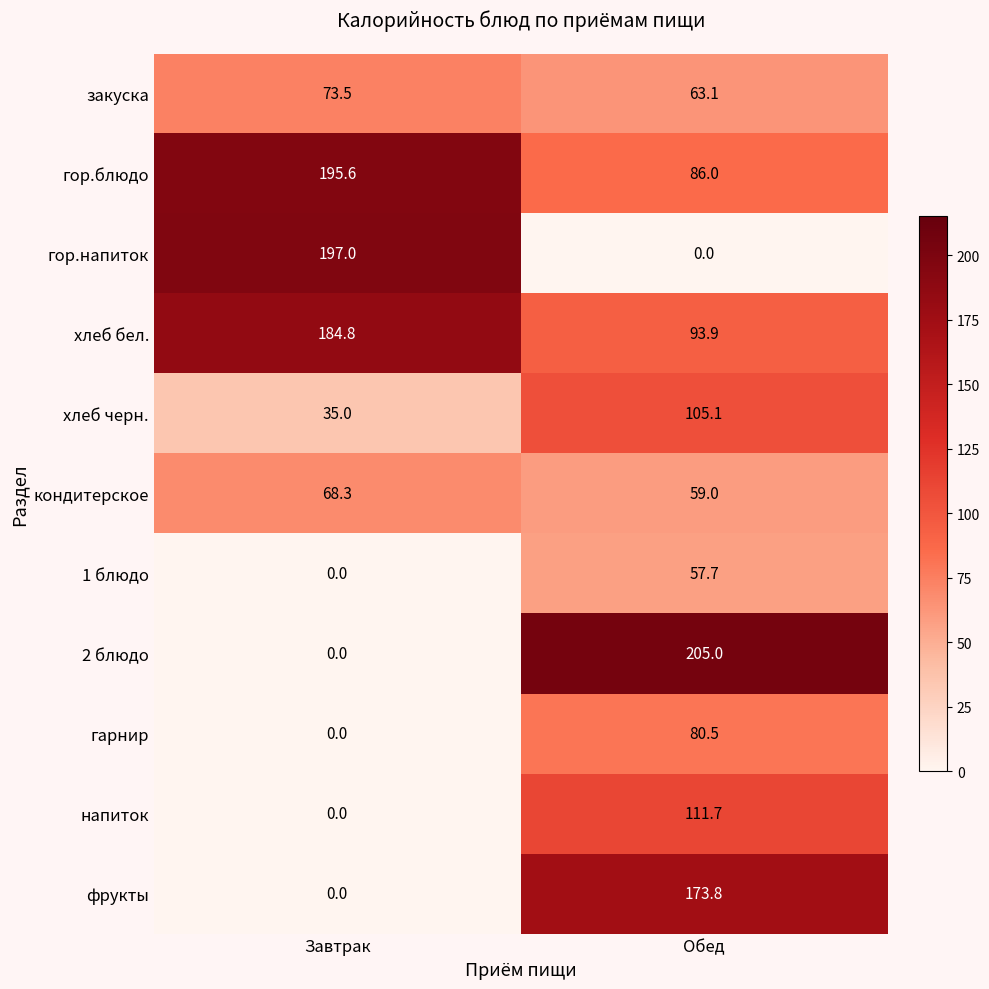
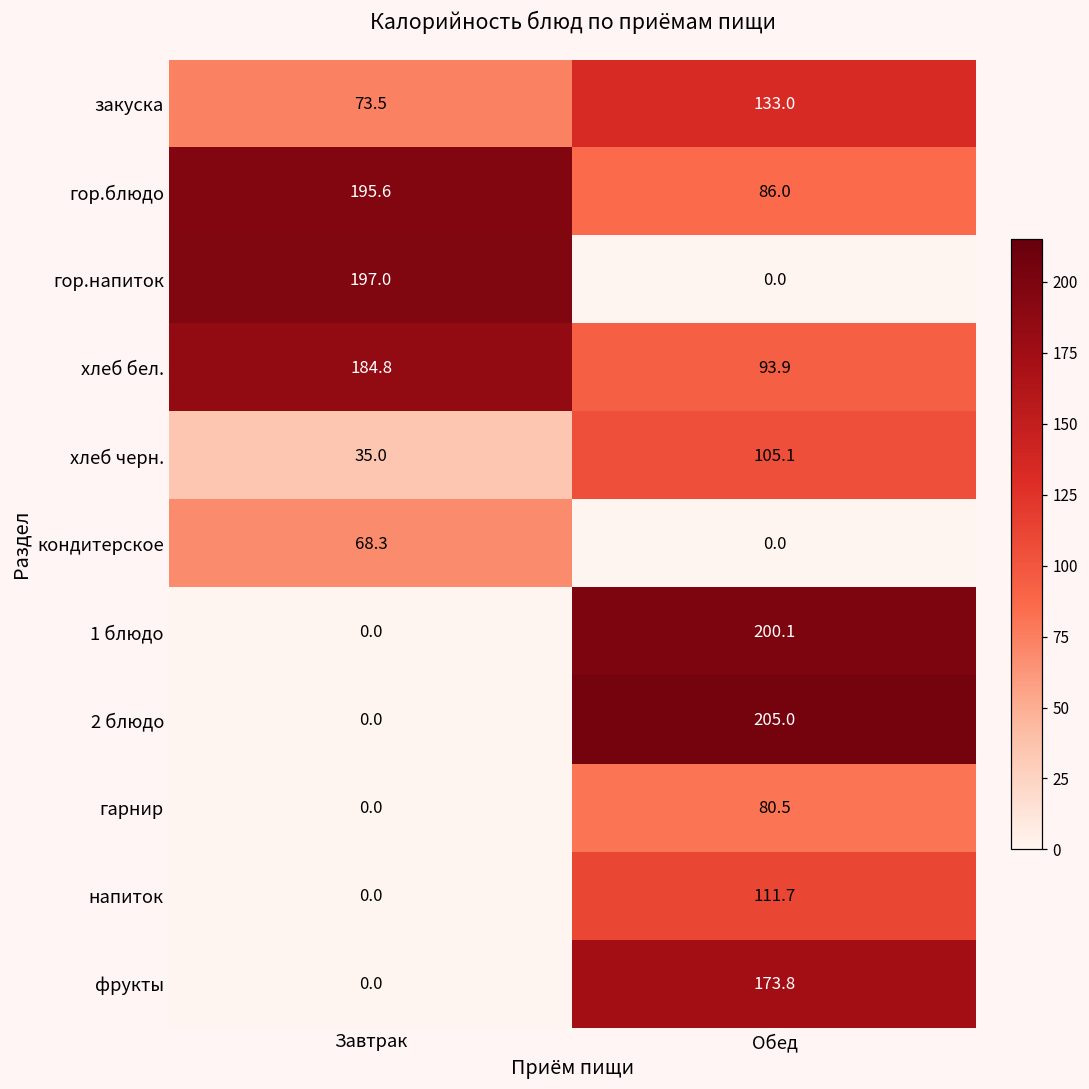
  {
    "закуска": {
      "Завтрак": 73.5,
-     "Обед": 63.1
+     "Обед": 133.0
    },
    "гор.блюдо": {
      "Завтрак": 195.6,
      "Обед": 86.0
    },
    "гор.напиток": {
      "Завтрак": 197.0,
      "Обед": 0.0
    },
    "хлеб бел.": {
      "Завтрак": 184.8,
      "Обед": 93.9
    },
    "хлеб черн.": {
      "Завтрак": 35.0,
      "Обед": 105.1
    },
    "кондитерское": {
      "Завтрак": 68.3,
-     "Обед": 59.0
+     "Обед": 0.0
    },
    "1 блюдо": {
      "Завтрак": 0.0,
-     "Обед": 57.7
+     "Обед": 200.1
    },
    "2 блюдо": {
      "Завтрак": 0.0,
      "Обед": 205.0
    },
    "гарнир": {
      "Завтрак": 0.0,
      "Обед": 80.5
    },
    "напиток": {
      "Завтрак": 0.0,
      "Обед": 111.7
    },
    "фрукты": {
      "Завтрак": 0.0,
      "Обед": 173.8
    }
  }
